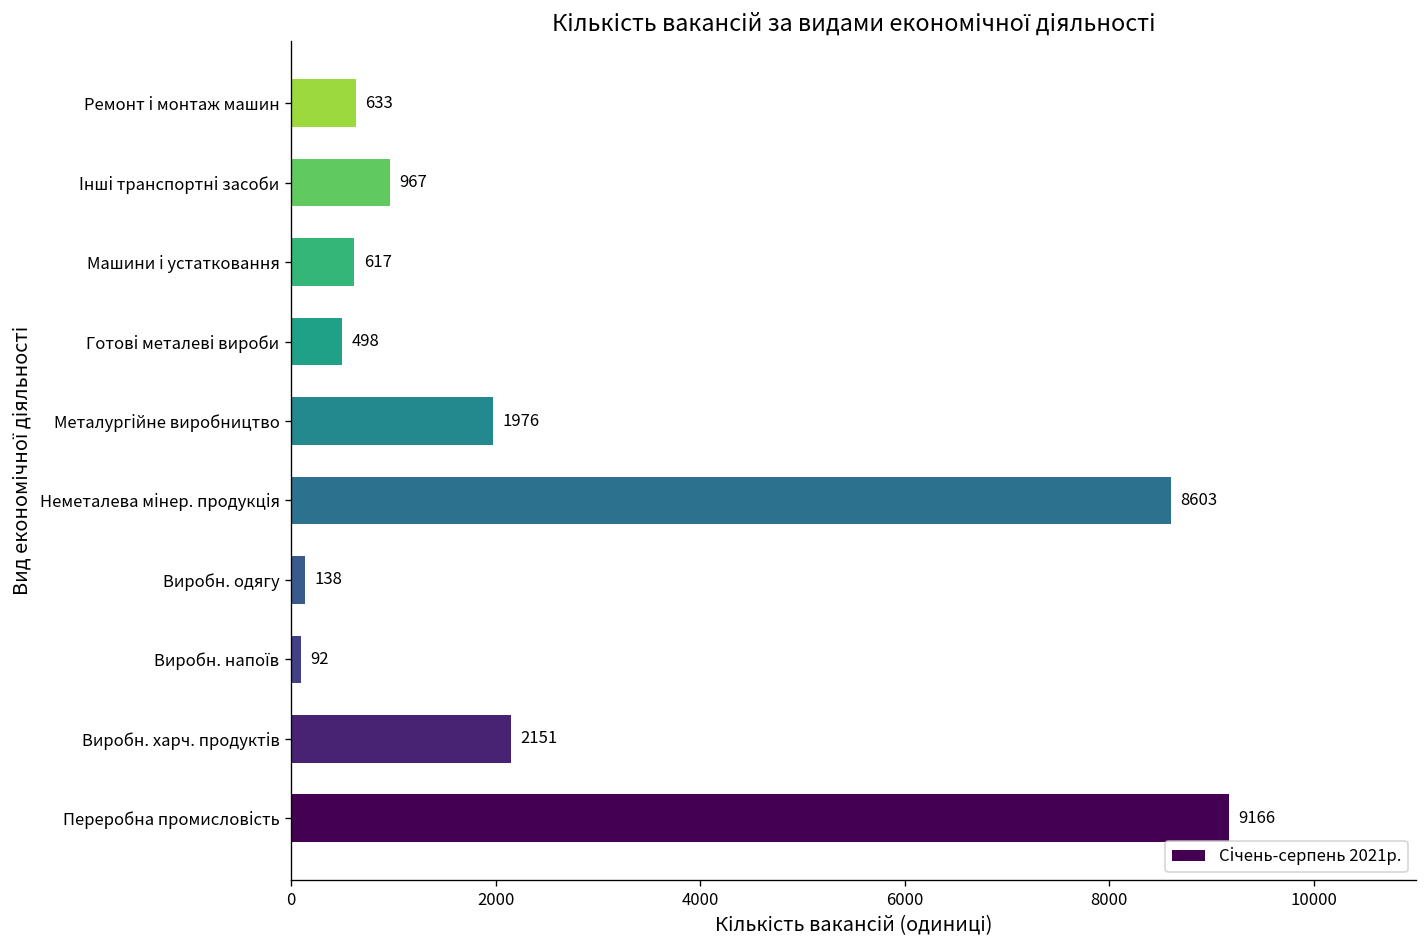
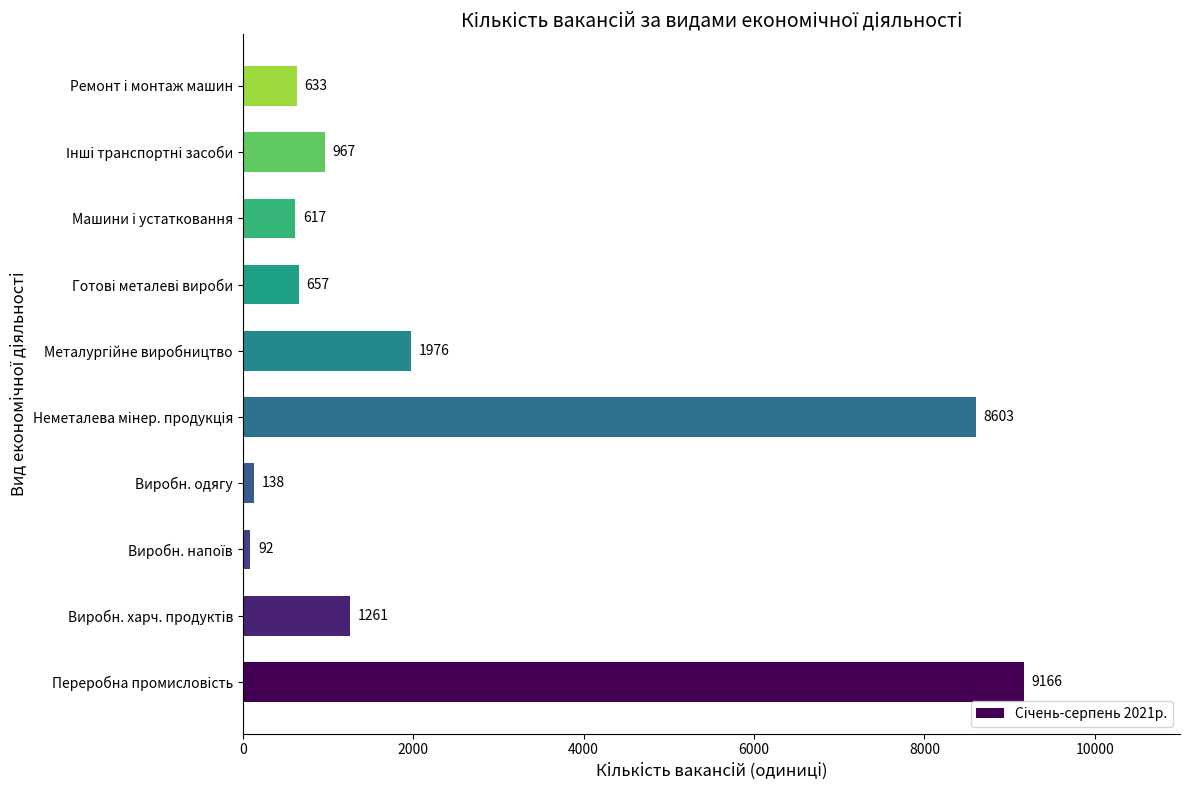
  {
    "Ремонт і монтаж машин": 633,
    "Інші транспортні засоби": 967,
    "Машини і устатковання": 617,
-   "Готові металеві вироби": 498,
+   "Готові металеві вироби": 657,
    "Металургійне виробництво": 1976,
    "Неметалева мінер. продукція": 8603,
    "Виробн. одягу": 138,
    "Виробн. напоїв": 92,
-   "Виробн. харч. продуктів": 2151,
+   "Виробн. харч. продуктів": 1261,
    "Переробна промисловість": 9166
  }
